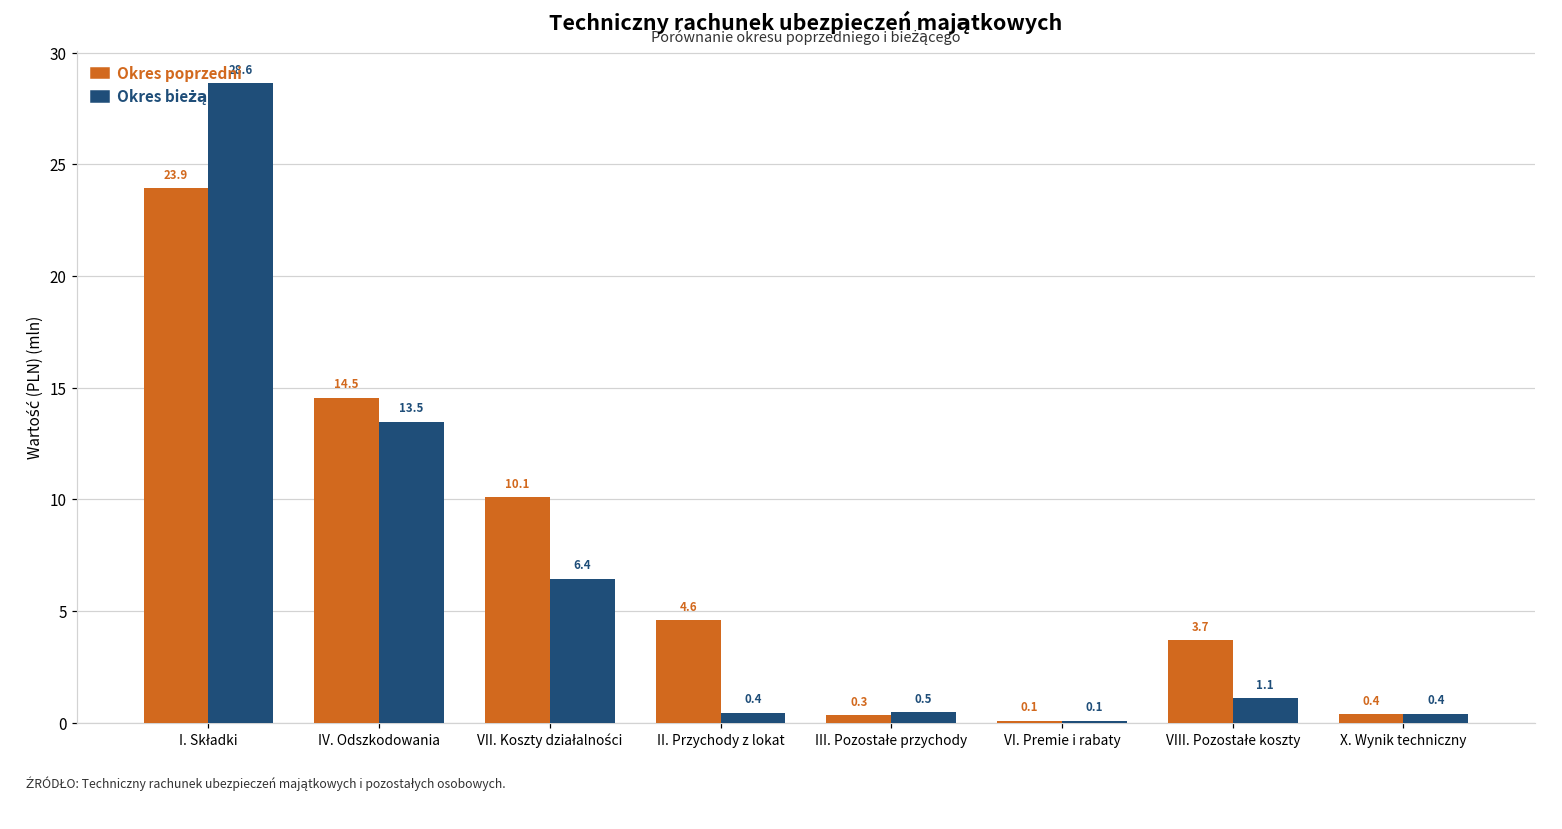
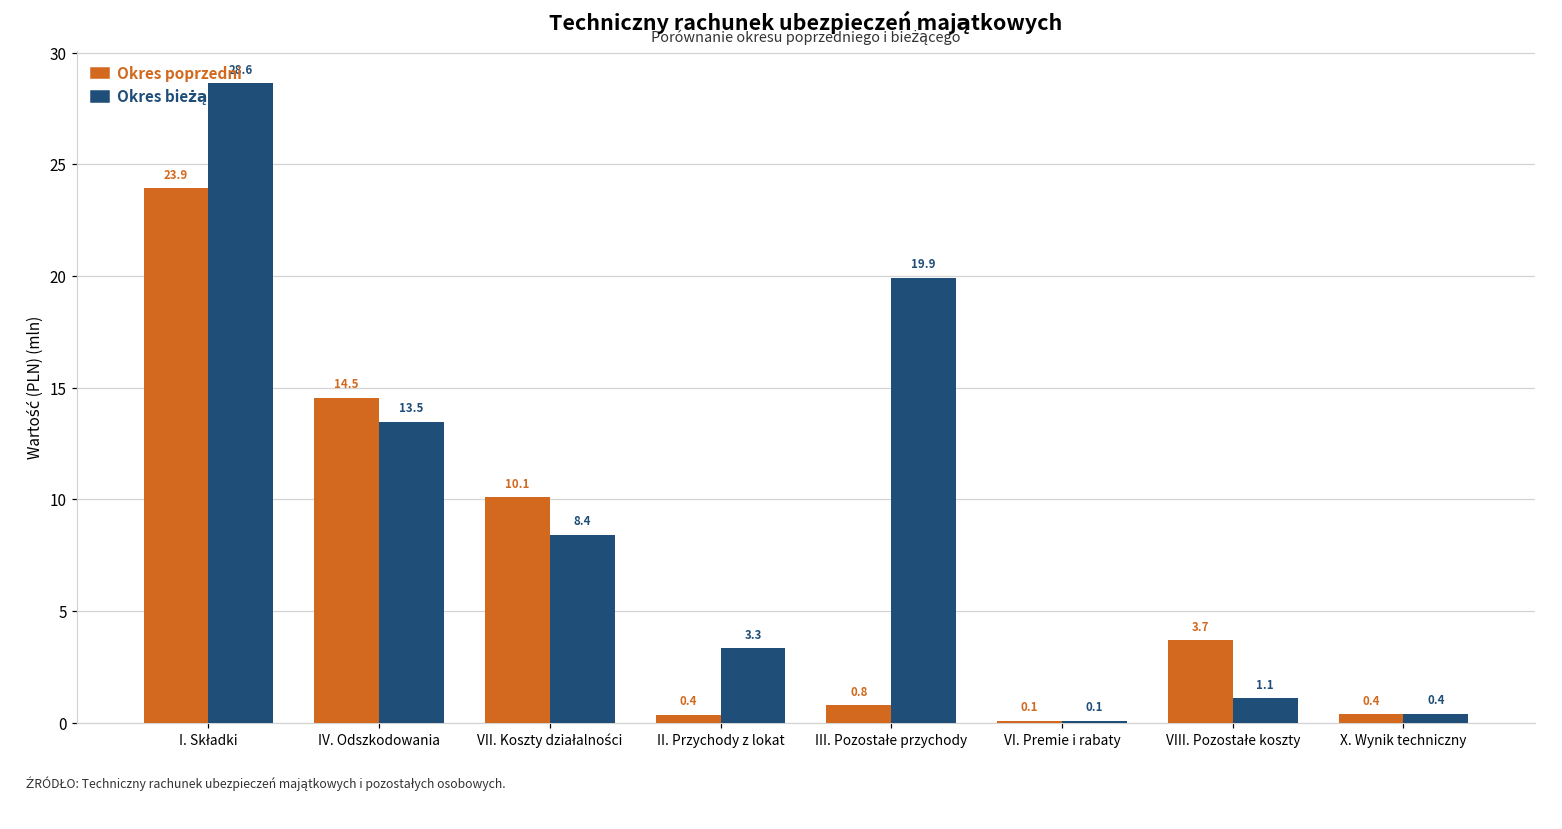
  {
    "Okres poprzedni": {
      "I. Składki": 23.9,
      "IV. Odszkodowania": 14.5,
      "VII. Koszty działalności": 10.1,
-     "II. Przychody z lokat": 4.6,
-     "III. Pozostałe przychody": 0.3,
+     "II. Przychody z lokat": 0.4,
+     "III. Pozostałe przychody": 0.8,
      "VI. Premie i rabaty": 0.1,
      "VIII. Pozostałe koszty": 3.7,
      "X. Wynik techniczny": 0.4
    },
    "Okres bieżący": {
      "I. Składki": 28.6,
      "IV. Odszkodowania": 13.5,
-     "VII. Koszty działalności": 6.4,
-     "II. Przychody z lokat": 0.4,
-     "III. Pozostałe przychody": 0.5,
+     "VII. Koszty działalności": 8.4,
+     "II. Przychody z lokat": 3.3,
+     "III. Pozostałe przychody": 19.9,
      "VI. Premie i rabaty": 0.1,
      "VIII. Pozostałe koszty": 1.1,
      "X. Wynik techniczny": 0.4
    }
  }
